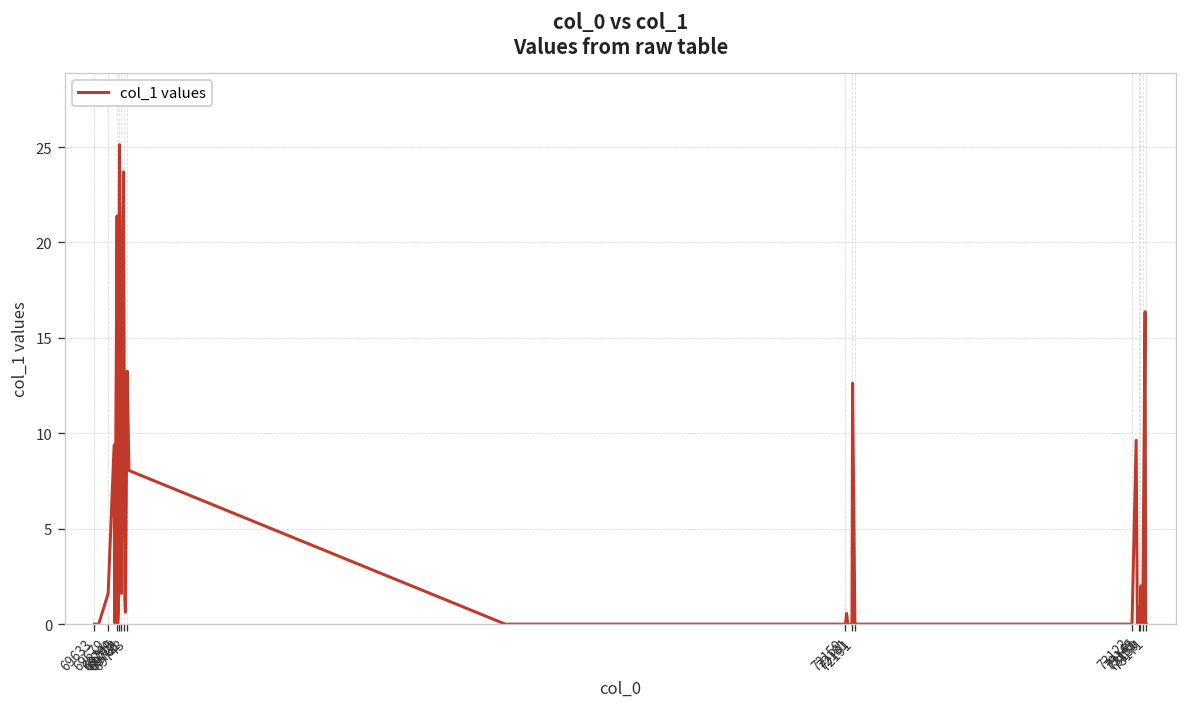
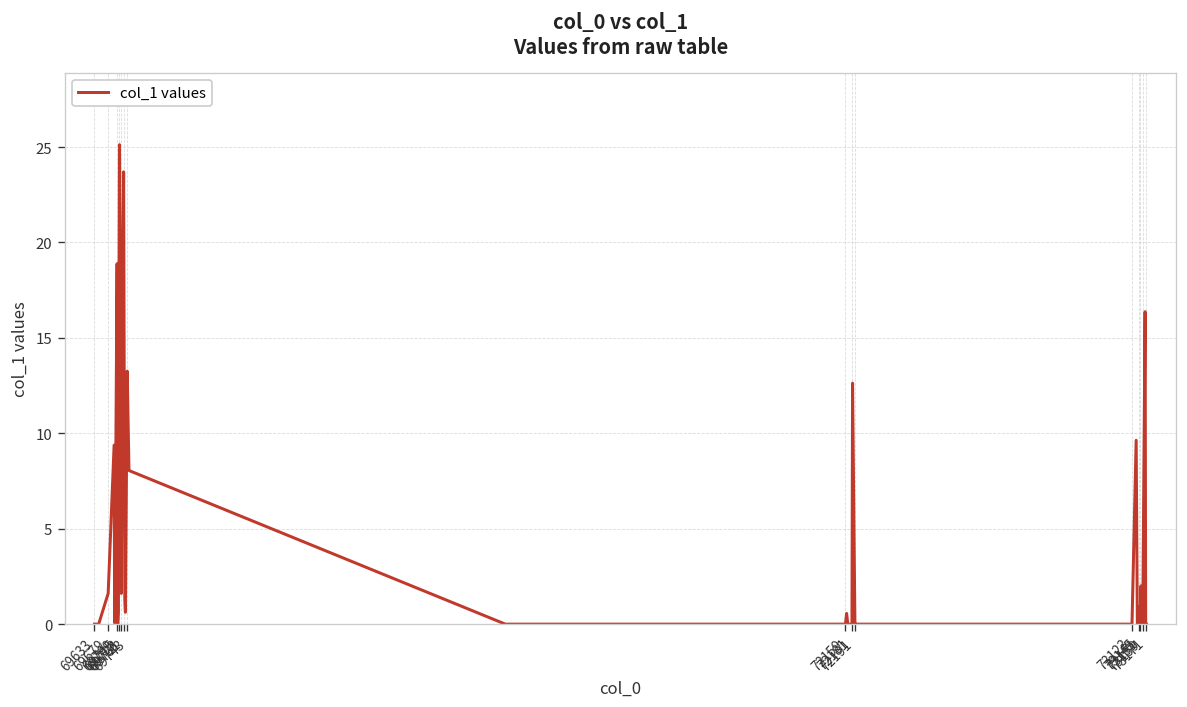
  {
    "69633": 0.0,
    "69679": 1.6,
-   "69709": 21.4,
+   "69709": 18.9,
    "69715": 14.2,
    "69723": 1.6,
    "69731": 23.7,
    "69743": 13.3,
    "72159": 0.0,
    "72181": 0.0,
    "72191": 0.0,
    "73123": 0.0,
    "73145": 0.0,
    "73151": 0.2,
    "73159": 0.0,
    "73171": 0.0
  }
